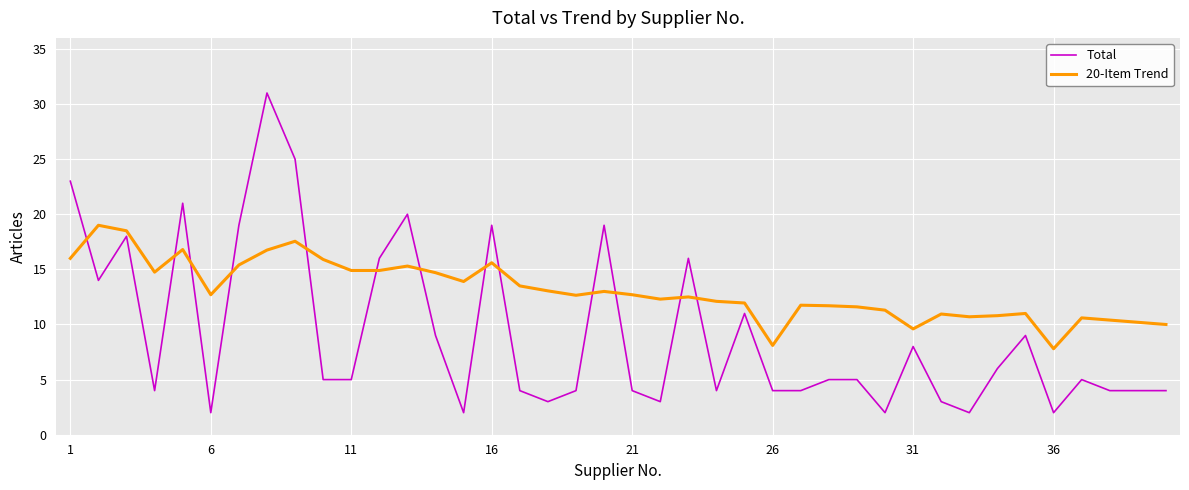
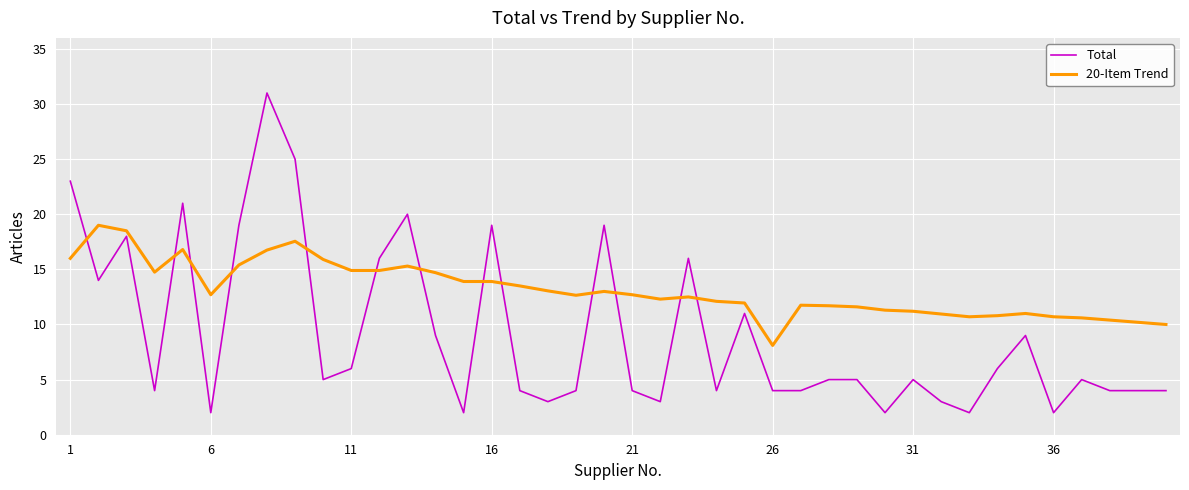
  {
    "Total": {
      "1": 23,
      "6": 2,
-     "11": 5,
+     "11": 6,
      "16": 19,
      "21": 4,
      "26": 4,
-     "31": 8,
+     "31": 5,
      "36": 2
    },
    "20-Item Trend": {
      "1": 16.0,
      "6": 12.7,
      "11": 14.9,
-     "16": 15.6,
+     "16": 13.9,
      "21": 12.7,
      "26": 8.1,
-     "31": 9.6,
-     "36": 7.8
+     "31": 11.2,
+     "36": 10.7
    }
  }
